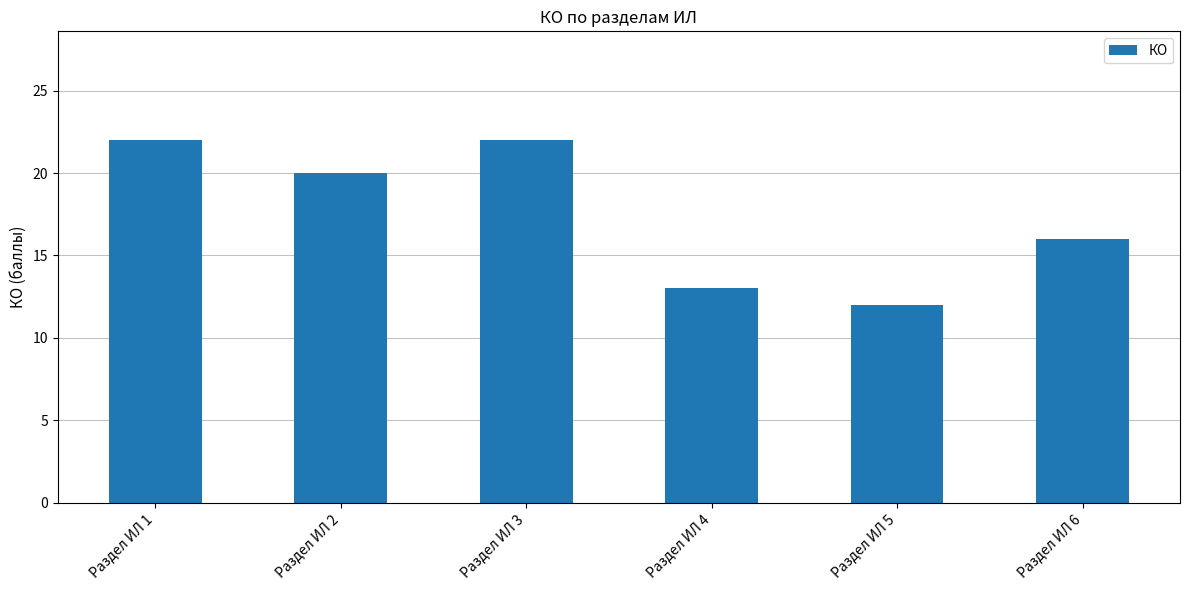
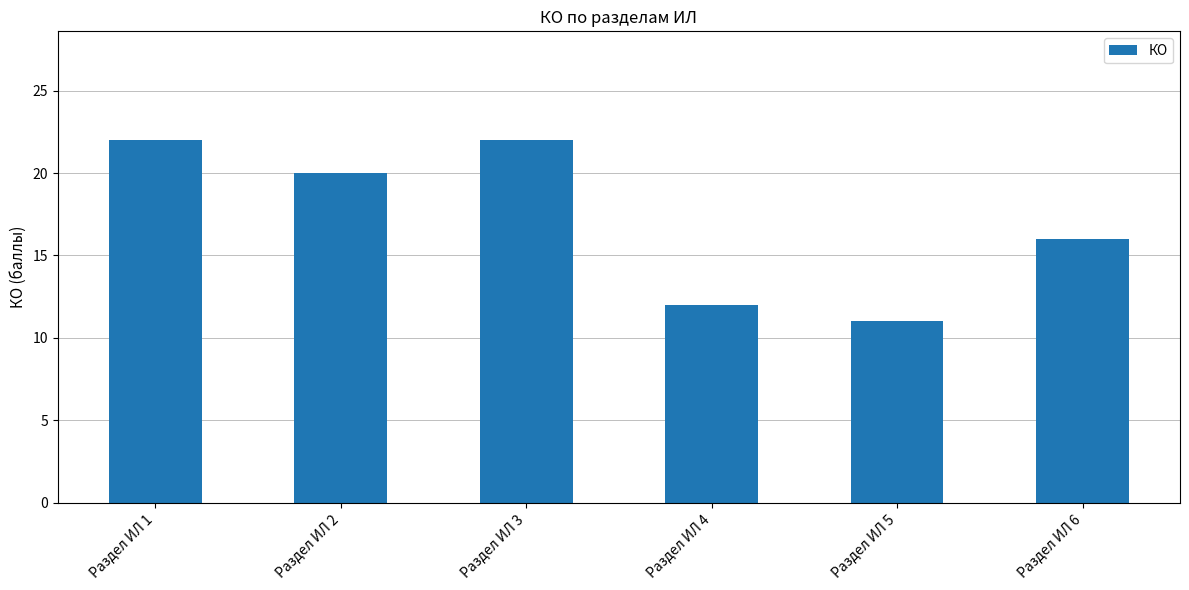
  {
    "Раздел ИЛ 1": 22,
    "Раздел ИЛ 2": 20,
    "Раздел ИЛ 3": 22,
-   "Раздел ИЛ 4": 13,
-   "Раздел ИЛ 5": 12,
+   "Раздел ИЛ 4": 12,
+   "Раздел ИЛ 5": 11,
    "Раздел ИЛ 6": 16
  }
